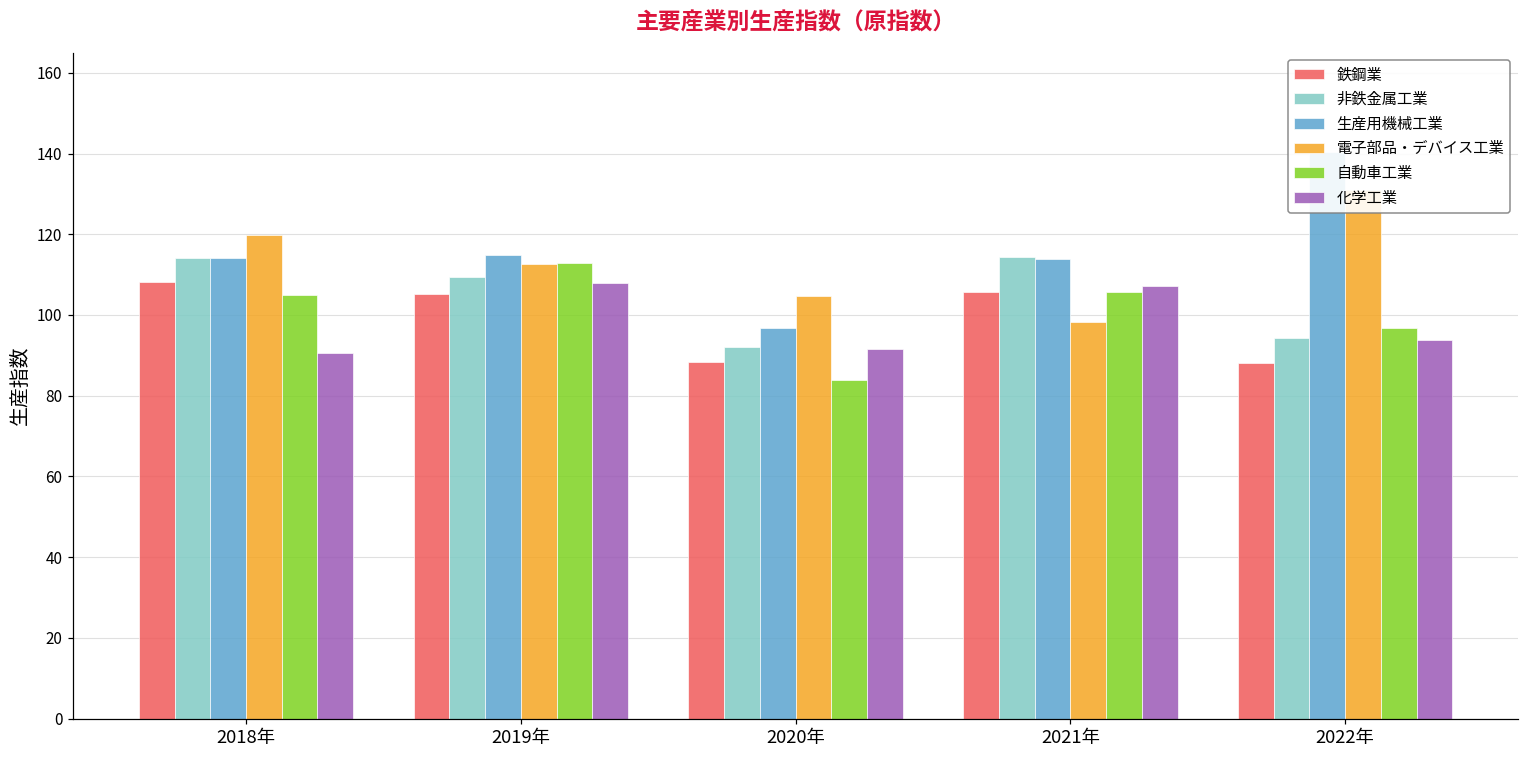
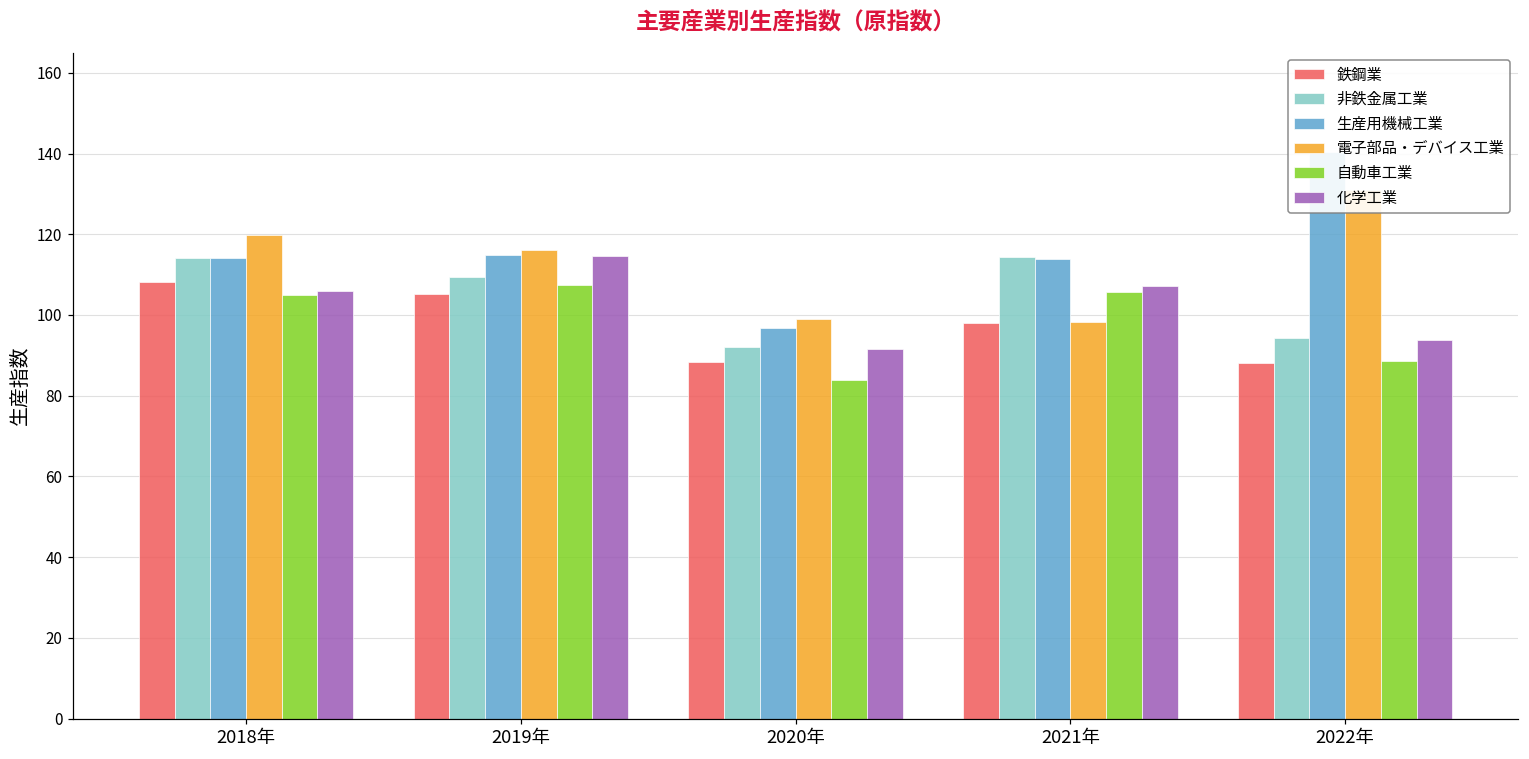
  {
    "鉄鋼業": {
      "2018年": 108,
      "2019年": 105,
      "2020年": 88,
-     "2021年": 106,
+     "2021年": 98,
      "2022年": 88
    },
    "電子部品・デバイス工業": {
      "2018年": 120,
-     "2019年": 113,
-     "2020年": 105,
+     "2019年": 116,
+     "2020年": 99,
      "2021年": 98
    },
    "自動車工業": {
      "2018年": 105,
-     "2019年": 113,
+     "2019年": 108,
      "2020年": 84,
      "2021年": 106,
-     "2022年": 97
+     "2022年": 89
    },
    "化学工業": {
-     "2018年": 91,
-     "2019年": 108,
+     "2018年": 106,
+     "2019年": 115,
      "2020年": 92,
      "2021年": 107,
      "2022年": 94
    }
  }
